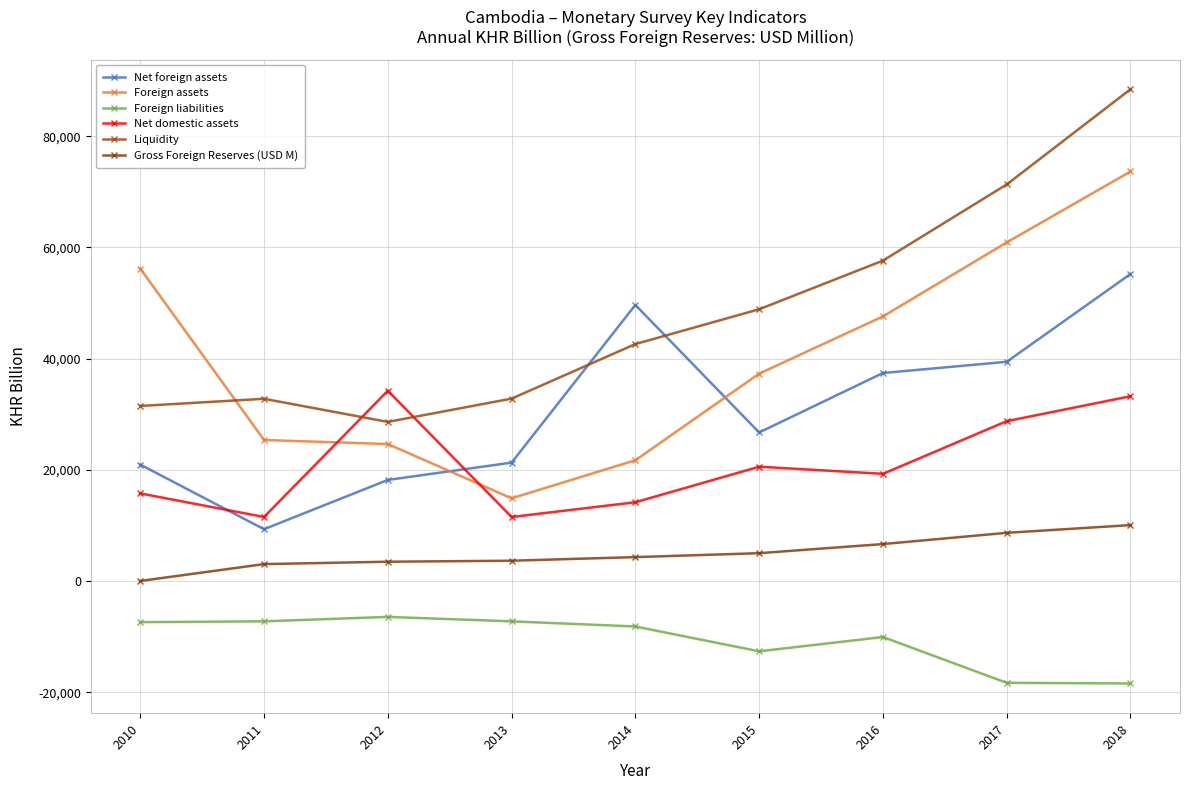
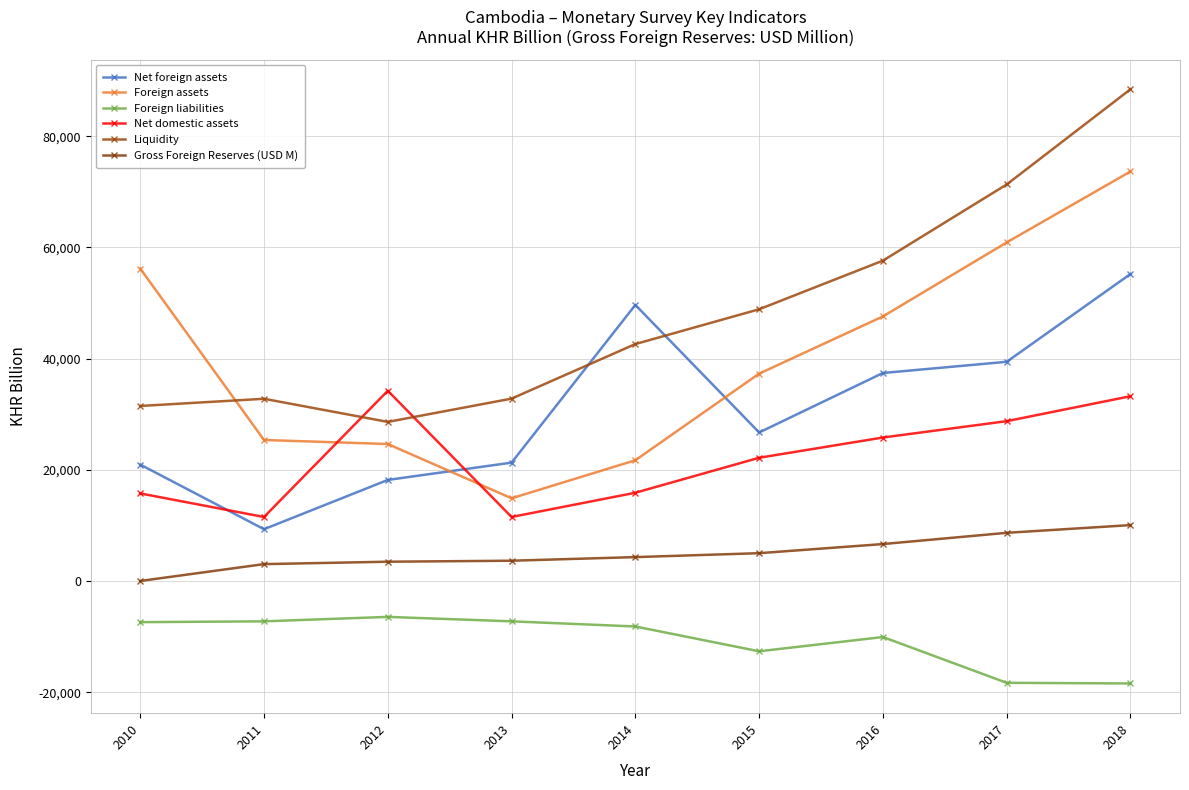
  {
    "Net foreign assets": {
      "2010": "21,000",
      "2011": "9,000",
      "2012": "18,000",
      "2013": "21,000",
      "2014": "50,000",
      "2015": "27,000",
      "2016": "37,000",
      "2017": "39,000",
      "2018": "55,000"
    },
    "Foreign assets": {
      "2010": "56,000",
      "2011": "25,000",
      "2012": "25,000",
      "2013": "15,000",
      "2014": "22,000",
      "2015": "37,000",
      "2016": "48,000",
      "2017": "61,000",
      "2018": "74,000"
    },
    "Foreign liabilities": {
      "2010": "-7,000",
      "2011": "-7,000",
      "2012": "-6,000",
      "2013": "-7,000",
      "2014": "-8,000",
      "2015": "-13,000",
      "2016": "-10,000",
      "2017": "-18,000",
      "2018": "-18,000"
    },
    "Net domestic assets": {
      "2010": "16,000",
      "2011": "12,000",
      "2012": "34,000",
      "2013": "12,000",
-     "2014": "14,000",
-     "2015": "21,000",
-     "2016": "19,000",
+     "2014": "16,000",
+     "2015": "22,000",
+     "2016": "26,000",
      "2017": "29,000",
      "2018": "33,000"
    }
  }
